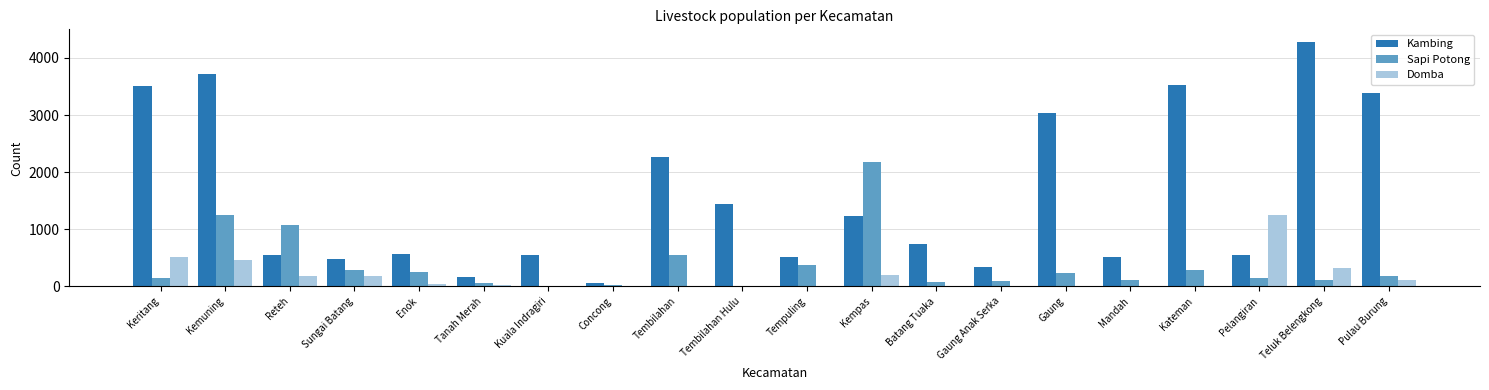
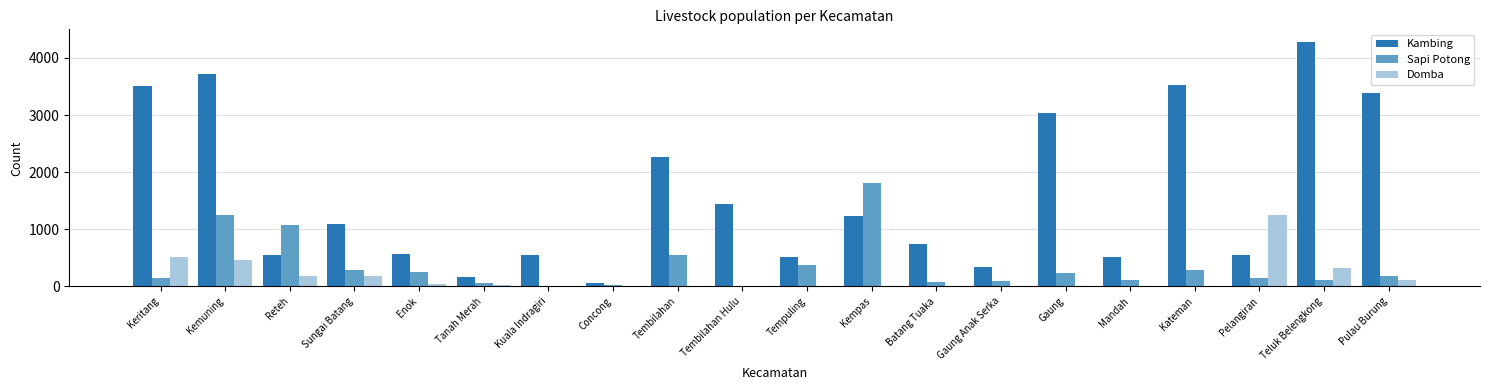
  {
    "Kambing": {
      "Keritang": 3500,
      "Kemuning": 3700,
      "Reteh": 500,
-     "Sungai Batang": 500,
+     "Sungai Batang": 1100,
      "Enok": 600,
      "Tanah Merah": 200,
      "Kuala Indragiri": 500,
      "Concong": 100,
      "Tembilahan": 2300,
      "Tembilahan Hulu": 1400,
      "Tempuling": 500,
      "Kempas": 1200,
      "Batang Tuaka": 700,
      "Gaung Anak Serka": 300,
      "Gaung": 3000,
      "Mandah": 500,
      "Kateman": 3500,
      "Pelangiran": 500,
      "Teluk Belengkong": 4300,
      "Pulau Burung": 3400
    },
    "Sapi Potong": {
      "Keritang": 100,
      "Kemuning": 1300,
      "Reteh": 1100,
      "Sungai Batang": 300,
      "Enok": 300,
      "Tanah Merah": 100,
      "Kuala Indragiri": 0,
      "Tembilahan": 500,
      "Tembilahan Hulu": 0,
      "Tempuling": 400,
-     "Kempas": 2200,
+     "Kempas": 1800,
      "Batang Tuaka": 100,
      "Gaung Anak Serka": 100,
      "Gaung": 200,
      "Mandah": 100,
      "Kateman": 300,
      "Pelangiran": 100,
      "Teluk Belengkong": 100,
      "Pulau Burung": 200
    },
    "Domba": {
      "Keritang": 500,
      "Kemuning": 500,
      "Reteh": 200,
      "Sungai Batang": 200,
      "Enok": 0,
      "Kuala Indragiri": 0,
      "Concong": 0,
      "Tembilahan Hulu": 0,
      "Tempuling": 0,
-     "Kempas": 200,
+     "Kempas": 0,
      "Batang Tuaka": 0,
      "Gaung Anak Serka": 0,
      "Gaung": 0,
      "Mandah": 0,
      "Kateman": 0,
      "Pelangiran": 1200,
      "Teluk Belengkong": 300,
      "Pulau Burung": 100
    }
  }
